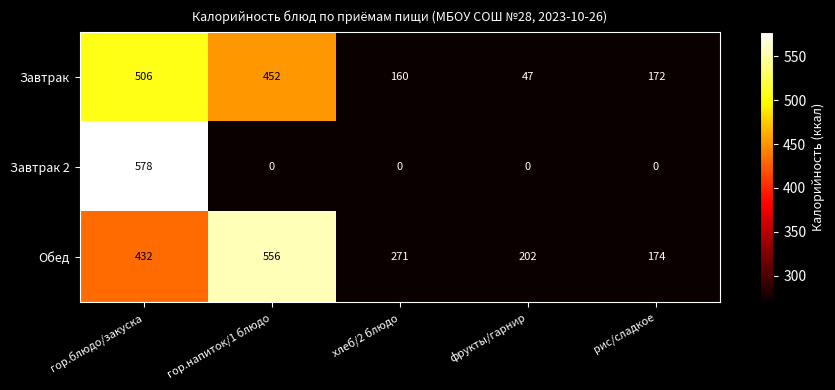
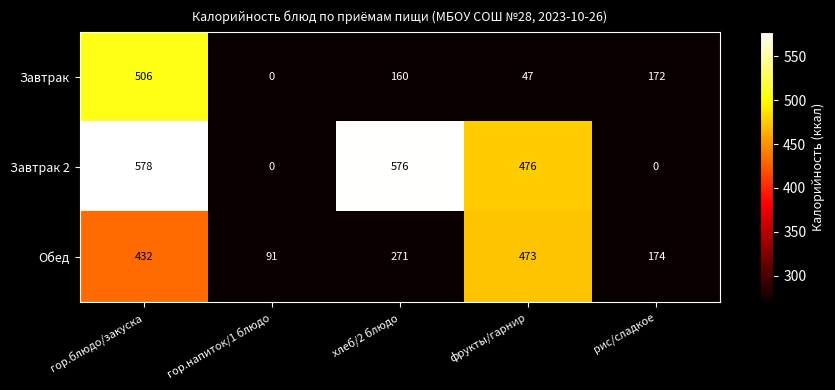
  {
    "Завтрак": {
      "гор.блюдо/закуска": 506,
-     "гор.напиток/1 блюдо": 452,
+     "гор.напиток/1 блюдо": 0,
      "хлеб/2 блюдо": 160,
      "фрукты/гарнир": 47,
      "рис/сладкое": 172
    },
    "Завтрак 2": {
      "гор.блюдо/закуска": 578,
      "гор.напиток/1 блюдо": 0,
-     "хлеб/2 блюдо": 0,
-     "фрукты/гарнир": 0,
+     "хлеб/2 блюдо": 576,
+     "фрукты/гарнир": 476,
      "рис/сладкое": 0
    },
    "Обед": {
      "гор.блюдо/закуска": 432,
-     "гор.напиток/1 блюдо": 556,
+     "гор.напиток/1 блюдо": 91,
      "хлеб/2 блюдо": 271,
-     "фрукты/гарнир": 202,
+     "фрукты/гарнир": 473,
      "рис/сладкое": 174
    }
  }
